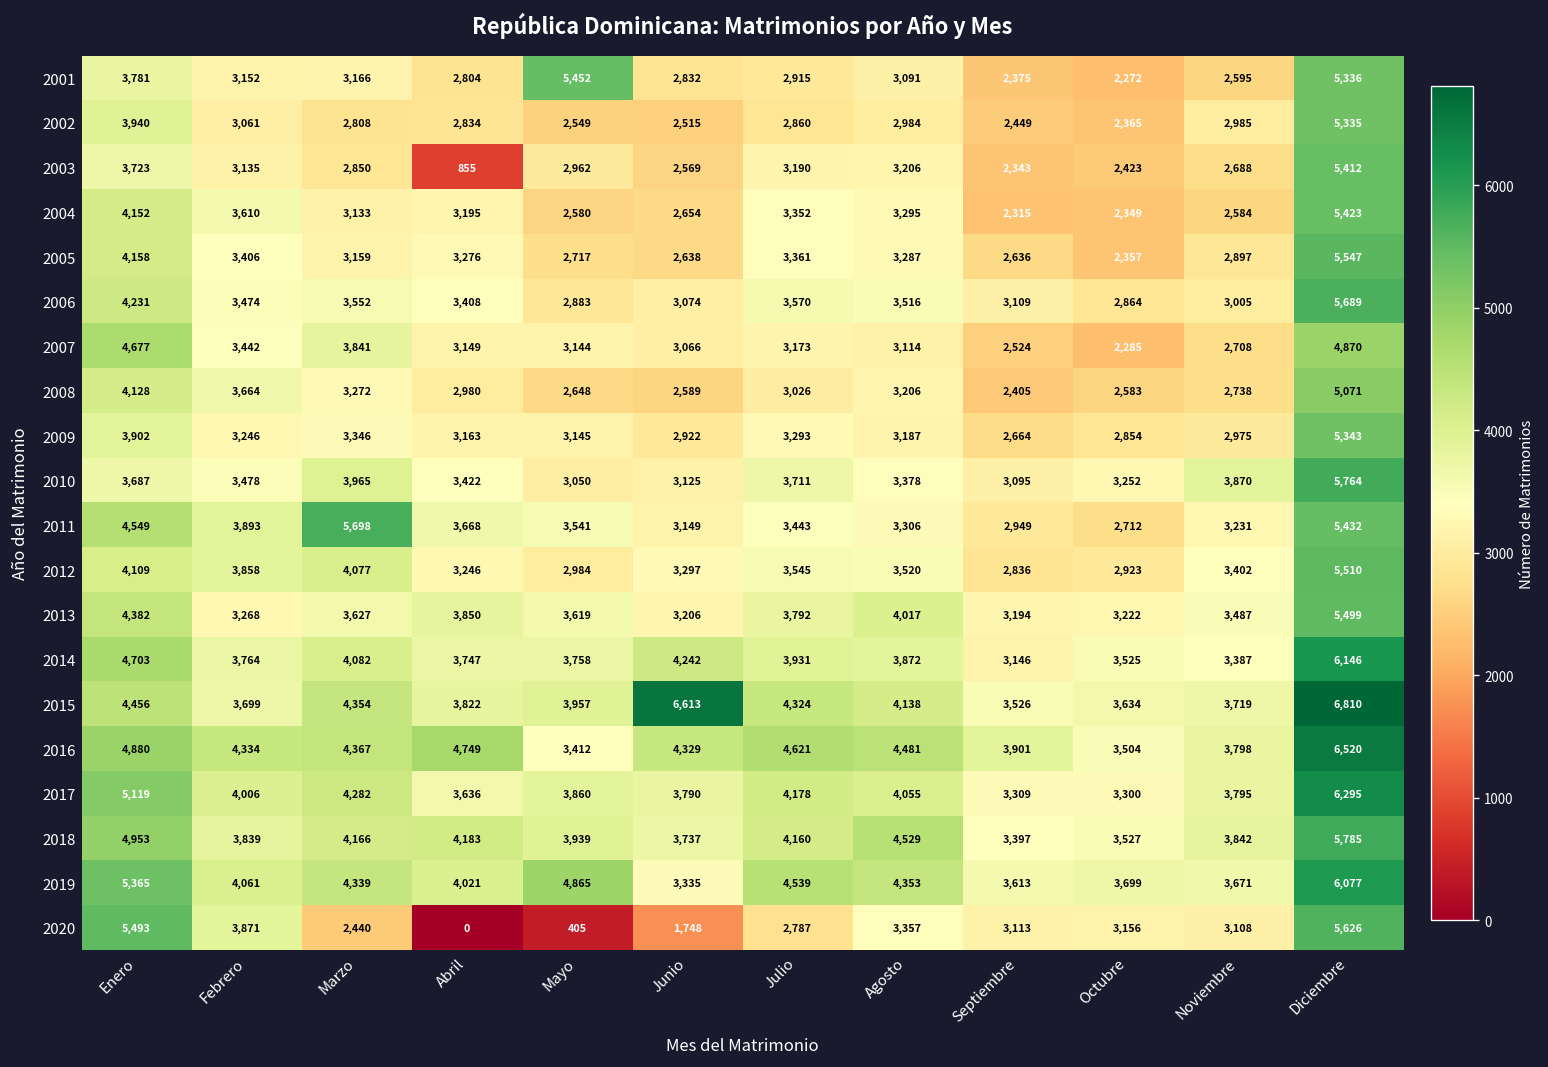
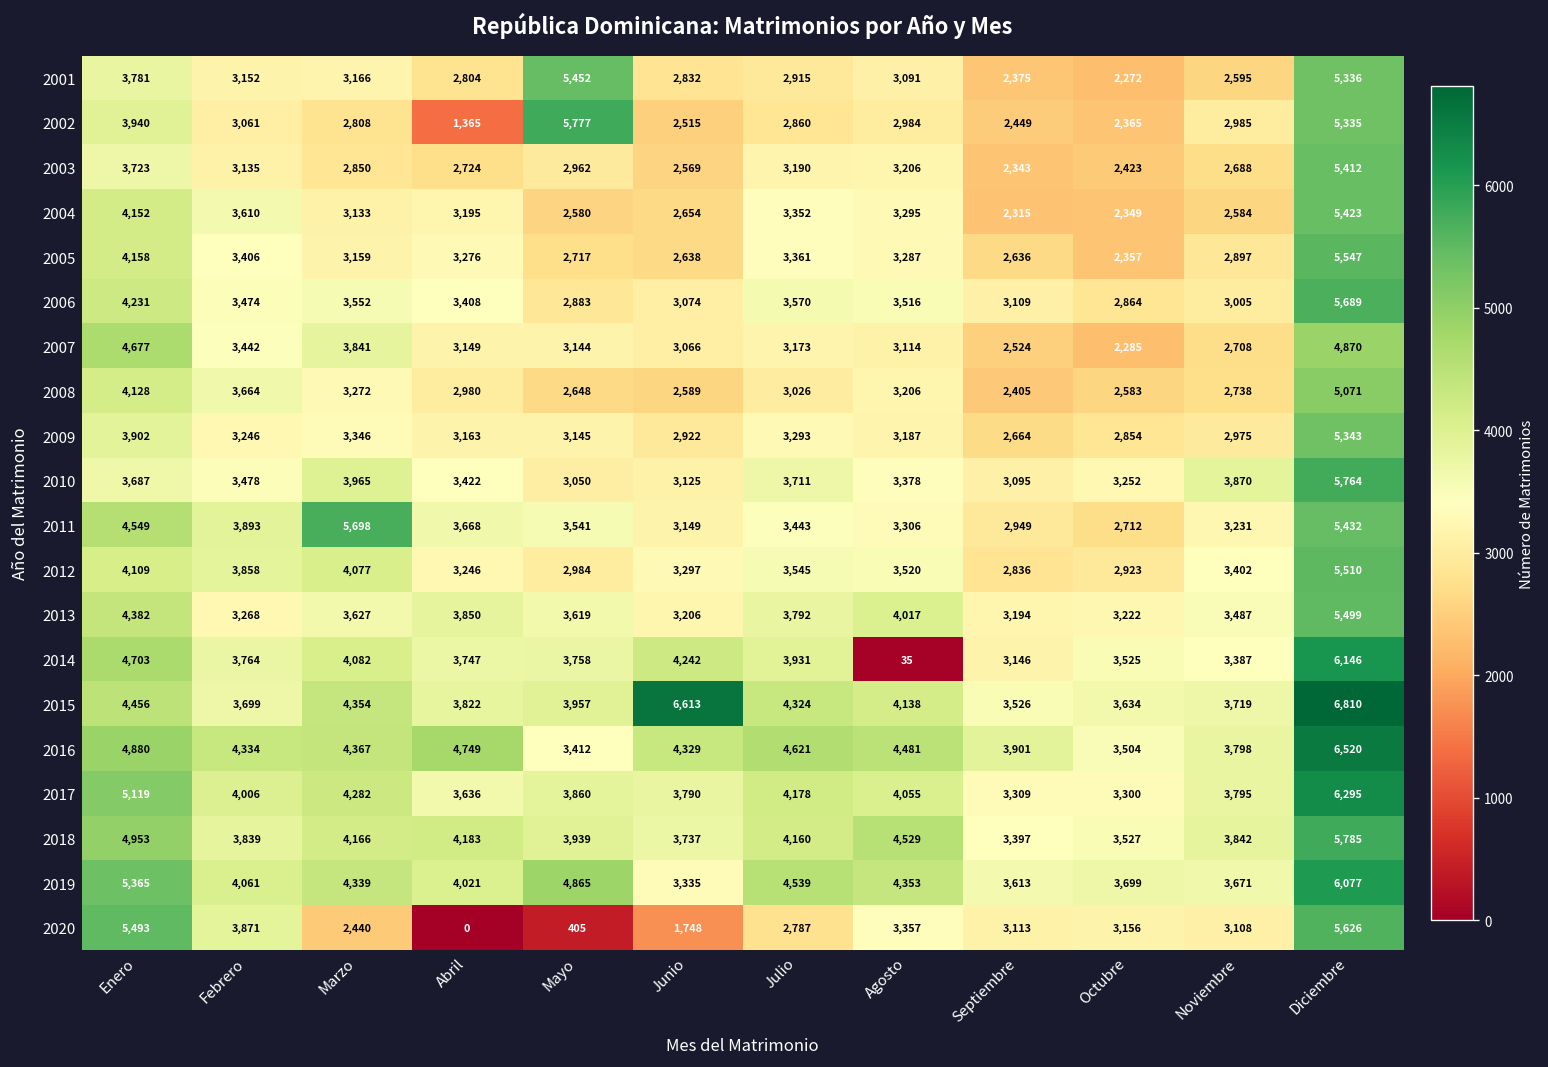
  {
    "2002": {
      "Enero": "3,940",
      "Febrero": "3,061",
      "Marzo": "2,808",
-     "Abril": "2,834",
-     "Mayo": "2,549",
+     "Abril": "1,365",
+     "Mayo": "5,777",
      "Junio": "2,515",
      "Julio": "2,860",
      "Agosto": "2,984",
      "Septiembre": "2,449",
      "Octubre": "2,365",
      "Noviembre": "2,985",
      "Diciembre": "5,335"
    },
    "2003": {
      "Enero": "3,723",
      "Febrero": "3,135",
      "Marzo": "2,850",
-     "Abril": "855",
+     "Abril": "2,724",
      "Mayo": "2,962",
      "Junio": "2,569",
      "Julio": "3,190",
      "Agosto": "3,206",
      "Septiembre": "2,343",
      "Octubre": "2,423",
      "Noviembre": "2,688",
      "Diciembre": "5,412"
    },
    "2014": {
      "Enero": "4,703",
      "Febrero": "3,764",
      "Marzo": "4,082",
      "Abril": "3,747",
      "Mayo": "3,758",
      "Junio": "4,242",
      "Julio": "3,931",
-     "Agosto": "3,872",
+     "Agosto": "35",
      "Septiembre": "3,146",
      "Octubre": "3,525",
      "Noviembre": "3,387",
      "Diciembre": "6,146"
    }
  }
